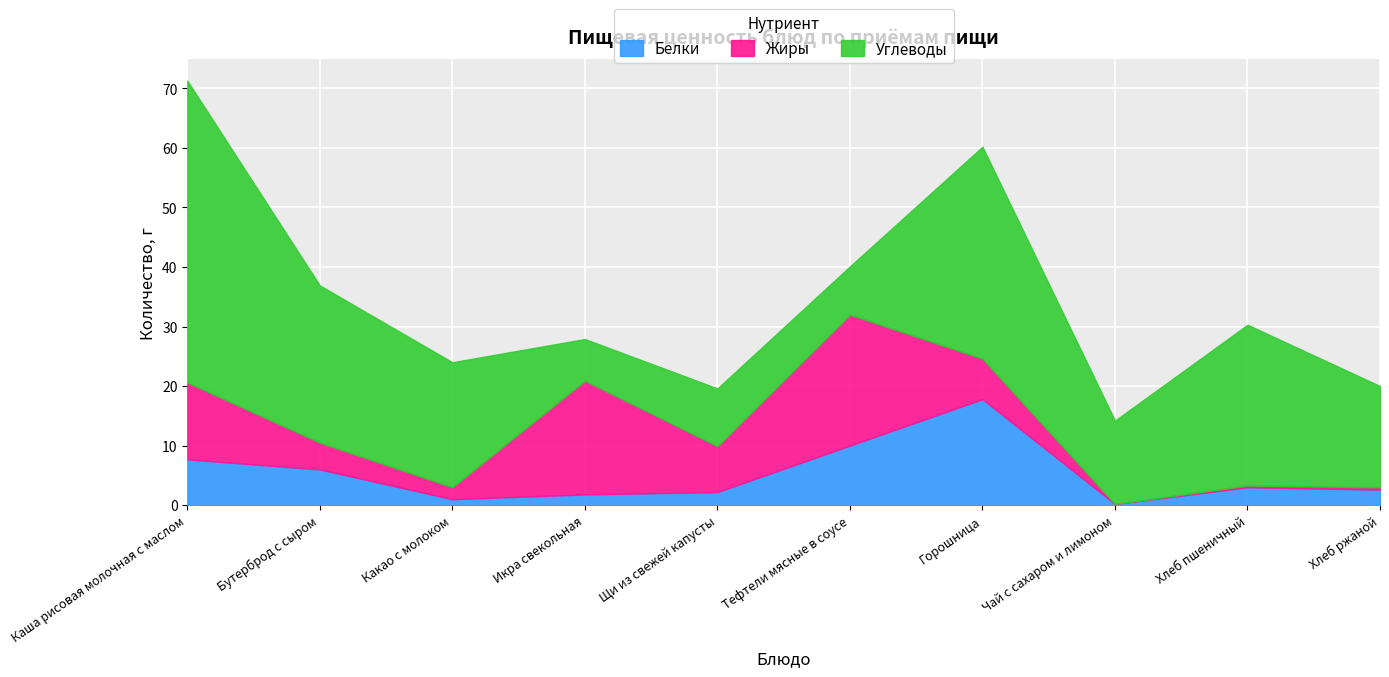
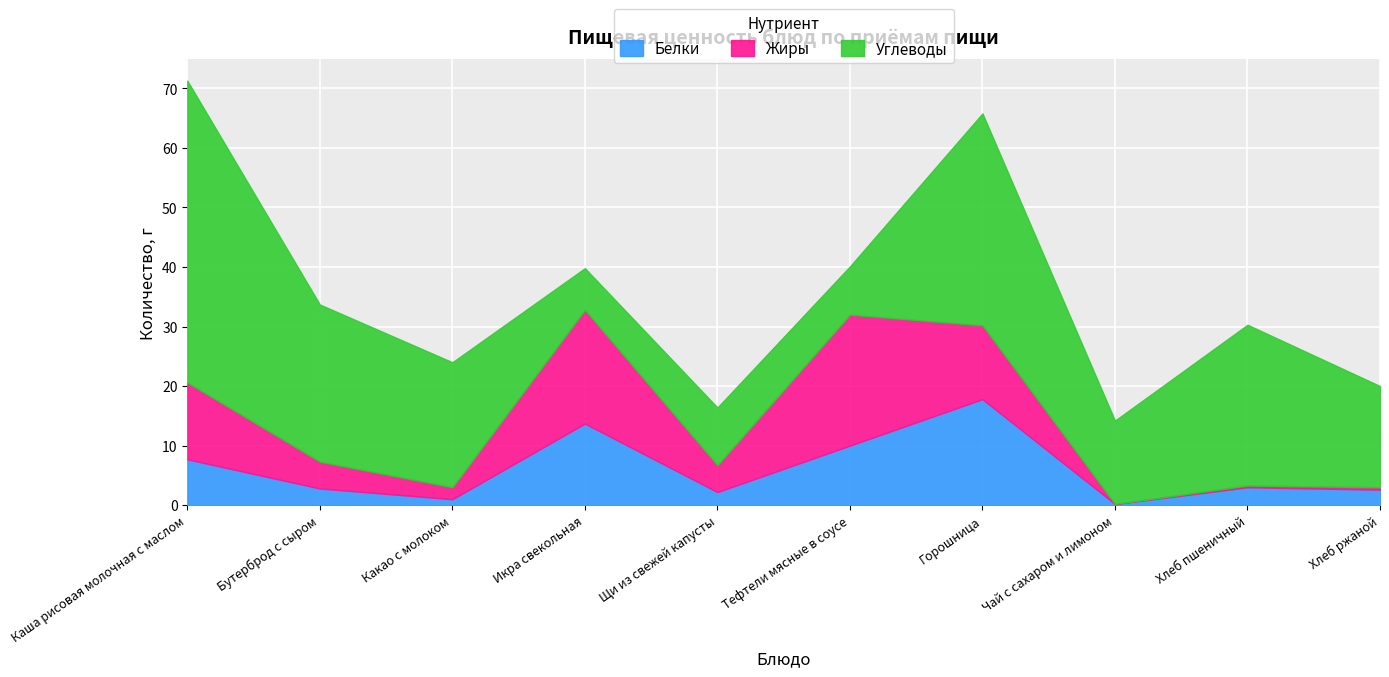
  {
    "Белки": {
      "Каша рисовая молочная с маслом": 8,
-     "Бутерброд с сыром": 6,
+     "Бутерброд с сыром": 3,
      "Какао с молоком": 1,
-     "Икра свекольная": 2,
+     "Икра свекольная": 14,
      "Щи из свежей капусты": 2,
      "Тефтели мясные в соусе": 10,
      "Горошница": 18
    },
    "Жиры": {
      "Каша рисовая молочная с маслом": 13,
      "Бутерброд с сыром": 5,
      "Какао с молоком": 2,
      "Икра свекольная": 19,
-     "Щи из свежей капусты": 8,
+     "Щи из свежей капусты": 5,
      "Тефтели мясные в соусе": 22,
-     "Горошница": 7
+     "Горошница": 12
    },
    "Углеводы": {
      "Каша рисовая молочная с маслом": 51,
      "Бутерброд с сыром": 26,
      "Какао с молоком": 21,
      "Икра свекольная": 7,
      "Щи из свежей капусты": 10,
      "Тефтели мясные в соусе": 8,
      "Горошница": 36,
      "Чай с сахаром и лимоном": 14,
      "Хлеб пшеничный": 27,
      "Хлеб ржаной": 17
    }
  }
